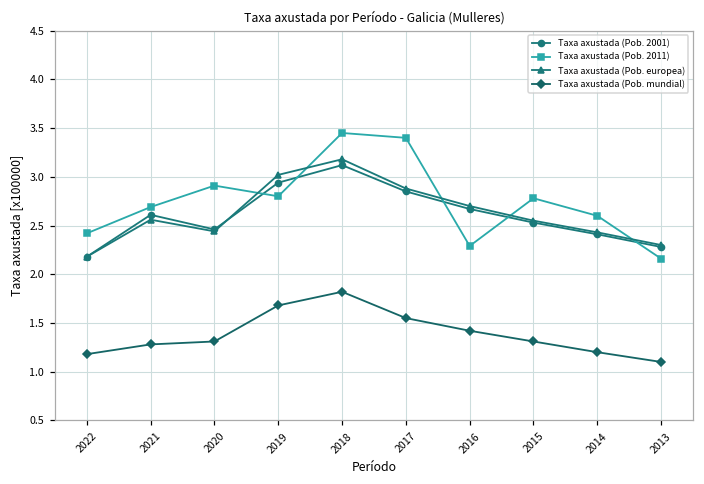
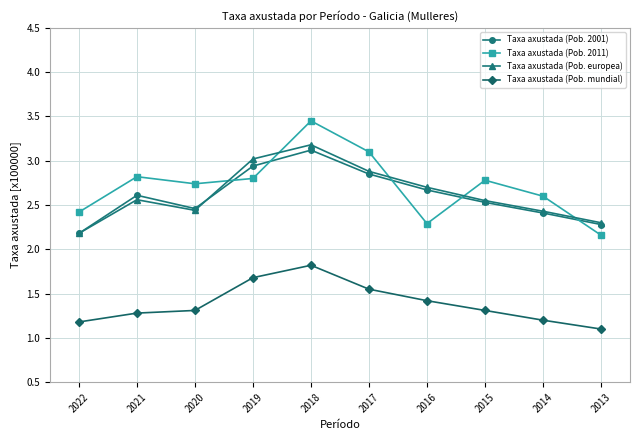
  {
    "Taxa axustada (Pob. 2011)": {
      "2022": 2.4,
-     "2021": 2.7,
-     "2020": 2.9,
+     "2021": 2.8,
+     "2020": 2.7,
      "2019": 2.8,
      "2018": 3.5,
-     "2017": 3.4,
+     "2017": 3.1,
      "2016": 2.3,
      "2015": 2.8,
      "2014": 2.6,
      "2013": 2.2
    }
  }
